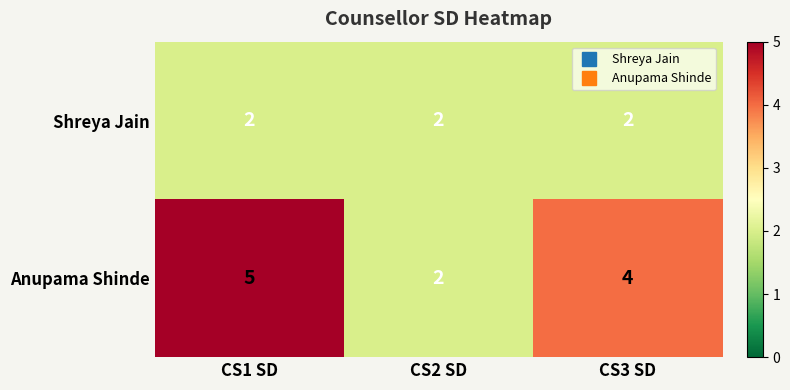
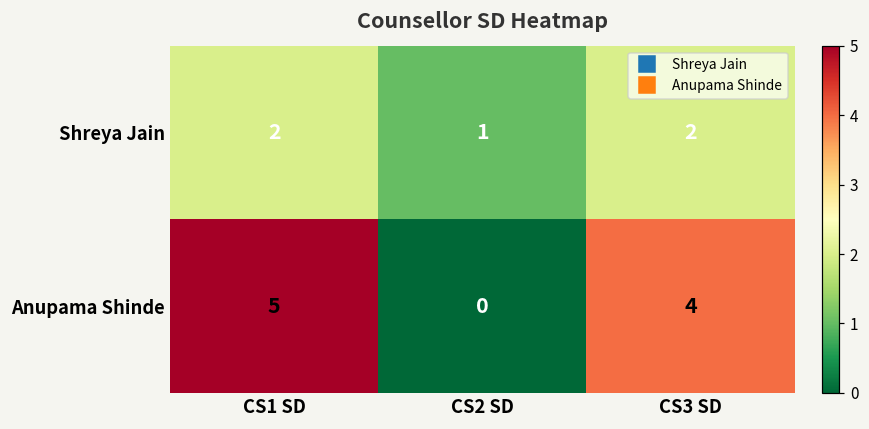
  {
    "Shreya Jain": {
      "CS1 SD": 2,
-     "CS2 SD": 2,
+     "CS2 SD": 1,
      "CS3 SD": 2
    },
    "Anupama Shinde": {
      "CS1 SD": 5,
-     "CS2 SD": 2,
+     "CS2 SD": 0,
      "CS3 SD": 4
    }
  }
